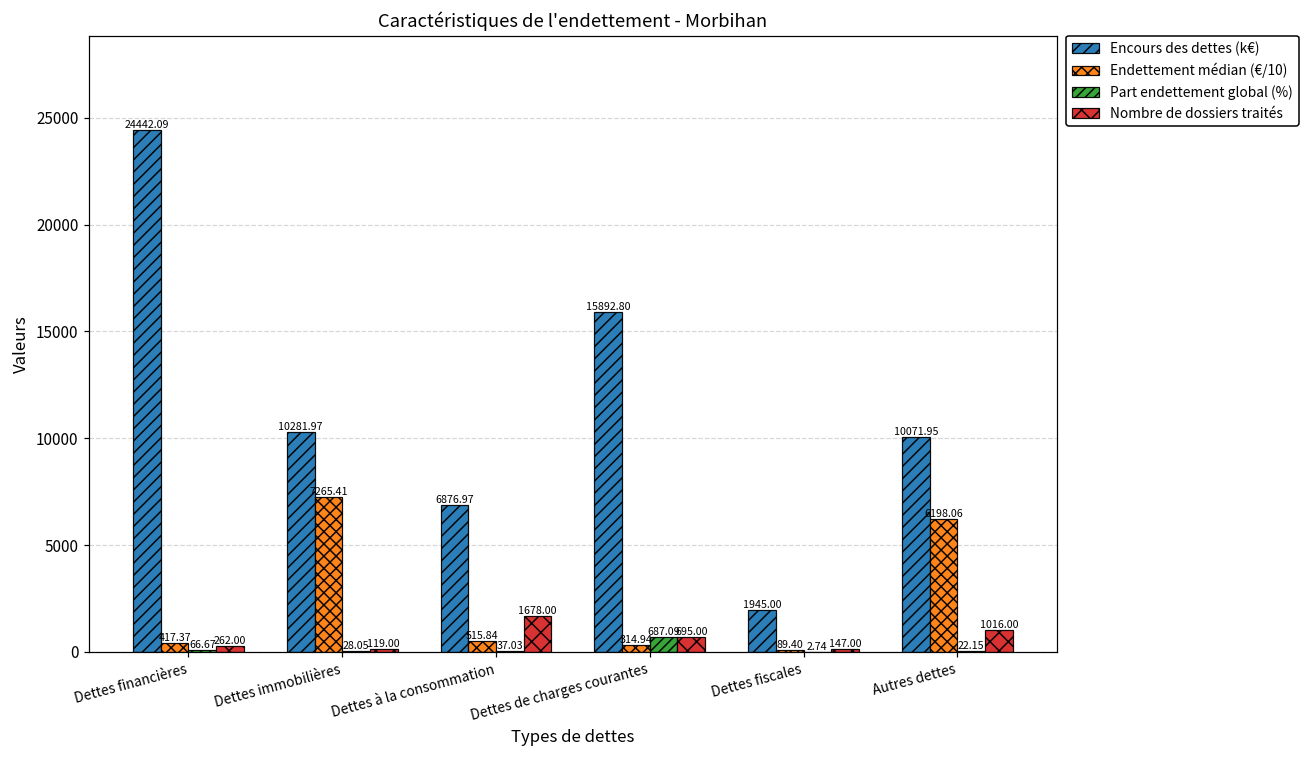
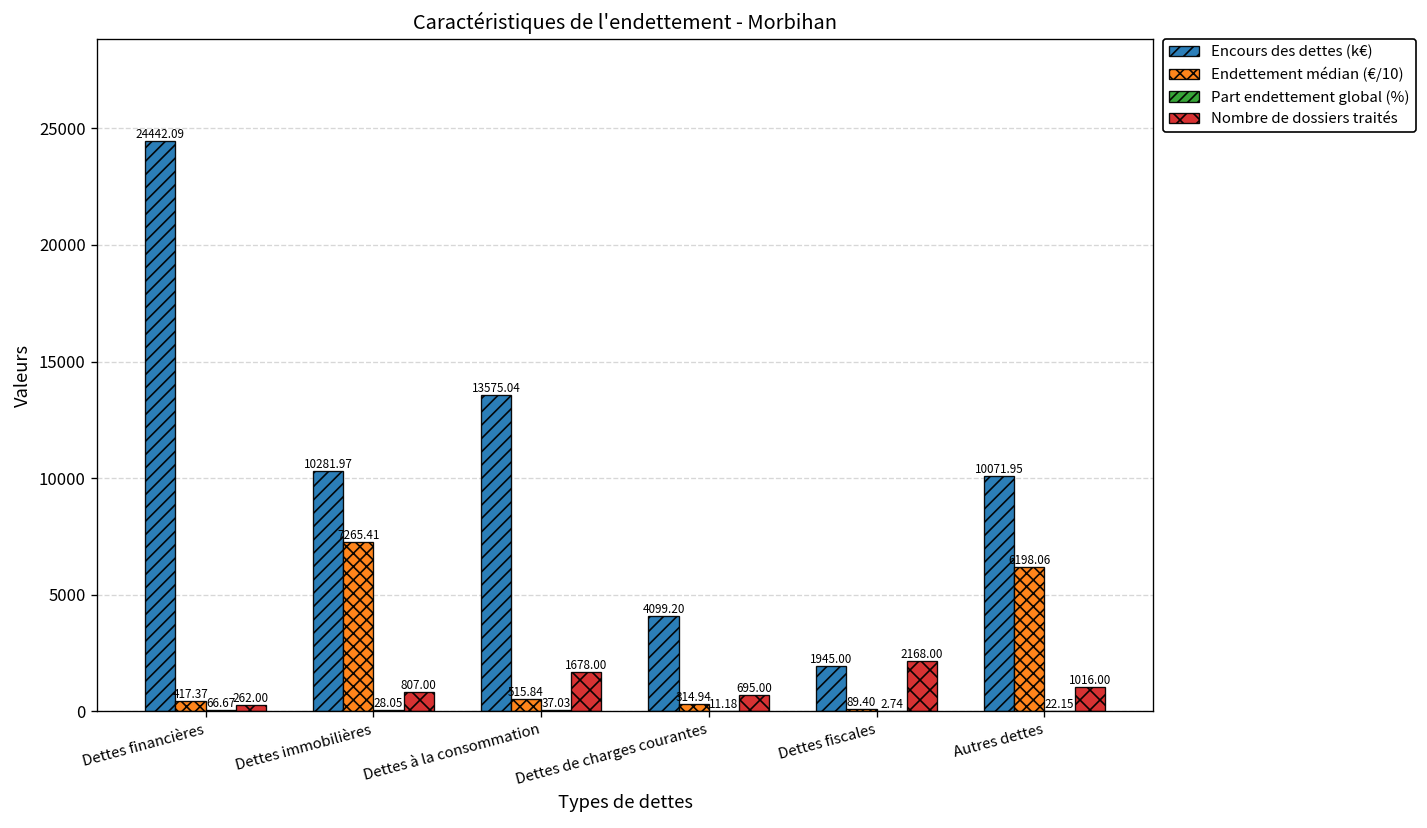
  {
    "Encours des dettes (k€)": {
      "Dettes financières": 24442.09,
      "Dettes immobilières": 10281.97,
-     "Dettes à la consommation": 6876.97,
-     "Dettes de charges courantes": 15892.80,
+     "Dettes à la consommation": 13575.04,
+     "Dettes de charges courantes": 4099.20,
      "Dettes fiscales": 1945.00,
      "Autres dettes": 10071.95
    },
    "Endettement médian (€/10)": {
      "Dettes financières": 417.37,
      "Dettes immobilières": 7265.41,
      "Dettes à la consommation": 515.84,
      "Dettes de charges courantes": 314.94,
      "Dettes fiscales": 89.40,
      "Autres dettes": 6198.06
    },
    "Part endettement global (%)": {
      "Dettes financières": 66.67,
      "Dettes immobilières": 28.05,
      "Dettes à la consommation": 37.03,
-     "Dettes de charges courantes": 687.09,
+     "Dettes de charges courantes": 11.18,
      "Dettes fiscales": 2.74,
      "Autres dettes": 22.15
    },
    "Nombre de dossiers traités": {
      "Dettes financières": 262.00,
-     "Dettes immobilières": 119.00,
+     "Dettes immobilières": 807.00,
      "Dettes à la consommation": 1678.00,
      "Dettes de charges courantes": 695.00,
-     "Dettes fiscales": 147.00,
+     "Dettes fiscales": 2168.00,
      "Autres dettes": 1016.00
    }
  }
